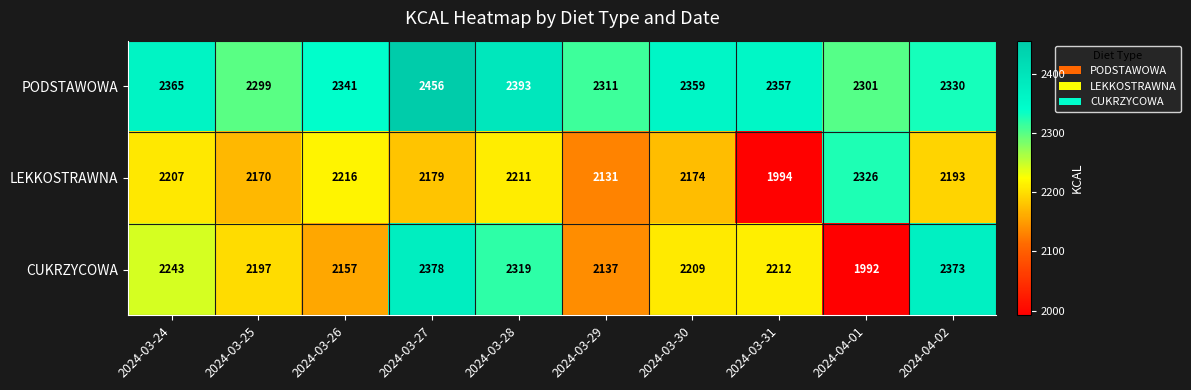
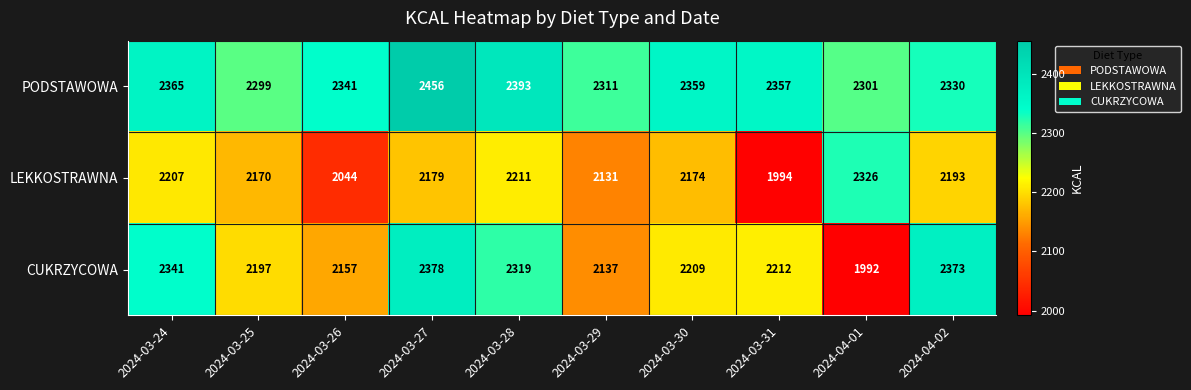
  {
    "PODSTAWOWA": {
      "2024-03-24": 2365,
      "2024-03-25": 2299,
      "2024-03-26": 2341,
      "2024-03-27": 2456,
      "2024-03-28": 2393,
      "2024-03-29": 2311,
      "2024-03-30": 2359,
      "2024-03-31": 2357,
      "2024-04-01": 2301,
      "2024-04-02": 2330
    },
    "LEKKOSTRAWNA": {
      "2024-03-24": 2207,
      "2024-03-25": 2170,
-     "2024-03-26": 2216,
+     "2024-03-26": 2044,
      "2024-03-27": 2179,
      "2024-03-28": 2211,
      "2024-03-29": 2131,
      "2024-03-30": 2174,
      "2024-03-31": 1994,
      "2024-04-01": 2326,
      "2024-04-02": 2193
    },
    "CUKRZYCOWA": {
-     "2024-03-24": 2243,
+     "2024-03-24": 2341,
      "2024-03-25": 2197,
      "2024-03-26": 2157,
      "2024-03-27": 2378,
      "2024-03-28": 2319,
      "2024-03-29": 2137,
      "2024-03-30": 2209,
      "2024-03-31": 2212,
      "2024-04-01": 1992,
      "2024-04-02": 2373
    }
  }
